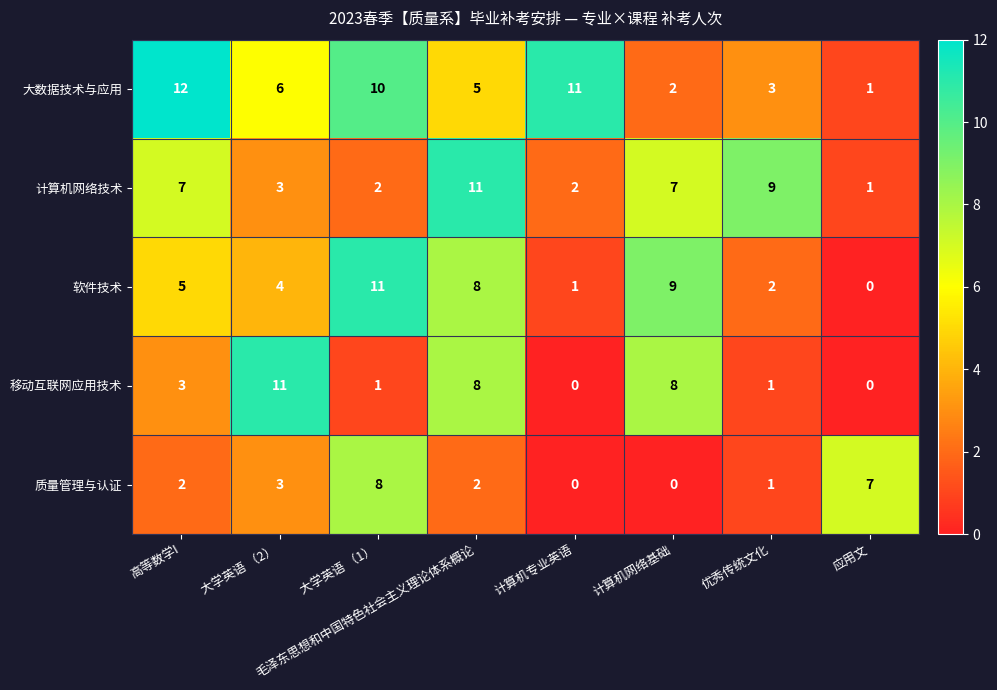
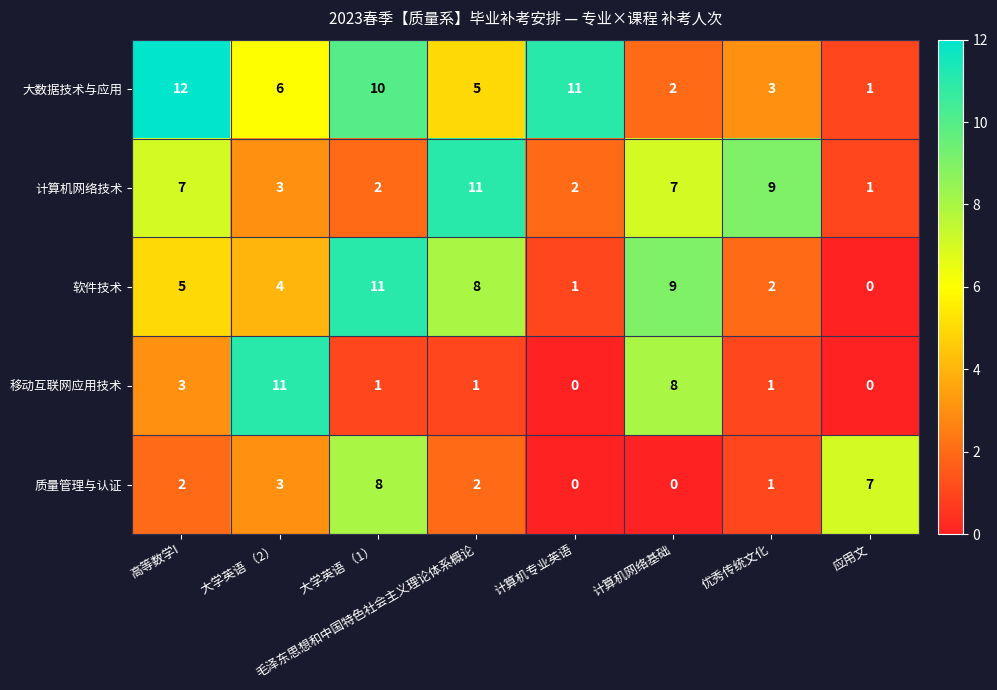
  {
    "大数据技术与应用": {
      "高等数学I": 12,
      "大学英语 （2）": 6,
      "大学英语 （1）": 10,
      "毛泽东思想和中国特色社会主义理论体系概论": 5,
      "计算机专业英语": 11,
      "计算机网络基础": 2,
      "优秀传统文化": 3,
      "应用文": 1
    },
    "计算机网络技术": {
      "高等数学I": 7,
      "大学英语 （2）": 3,
      "大学英语 （1）": 2,
      "毛泽东思想和中国特色社会主义理论体系概论": 11,
      "计算机专业英语": 2,
      "计算机网络基础": 7,
      "优秀传统文化": 9,
      "应用文": 1
    },
    "软件技术": {
      "高等数学I": 5,
      "大学英语 （2）": 4,
      "大学英语 （1）": 11,
      "毛泽东思想和中国特色社会主义理论体系概论": 8,
      "计算机专业英语": 1,
      "计算机网络基础": 9,
      "优秀传统文化": 2,
      "应用文": 0
    },
    "移动互联网应用技术": {
      "高等数学I": 3,
      "大学英语 （2）": 11,
      "大学英语 （1）": 1,
-     "毛泽东思想和中国特色社会主义理论体系概论": 8,
+     "毛泽东思想和中国特色社会主义理论体系概论": 1,
      "计算机专业英语": 0,
      "计算机网络基础": 8,
      "优秀传统文化": 1,
      "应用文": 0
    },
    "质量管理与认证": {
      "高等数学I": 2,
      "大学英语 （2）": 3,
      "大学英语 （1）": 8,
      "毛泽东思想和中国特色社会主义理论体系概论": 2,
      "计算机专业英语": 0,
      "计算机网络基础": 0,
      "优秀传统文化": 1,
      "应用文": 7
    }
  }
